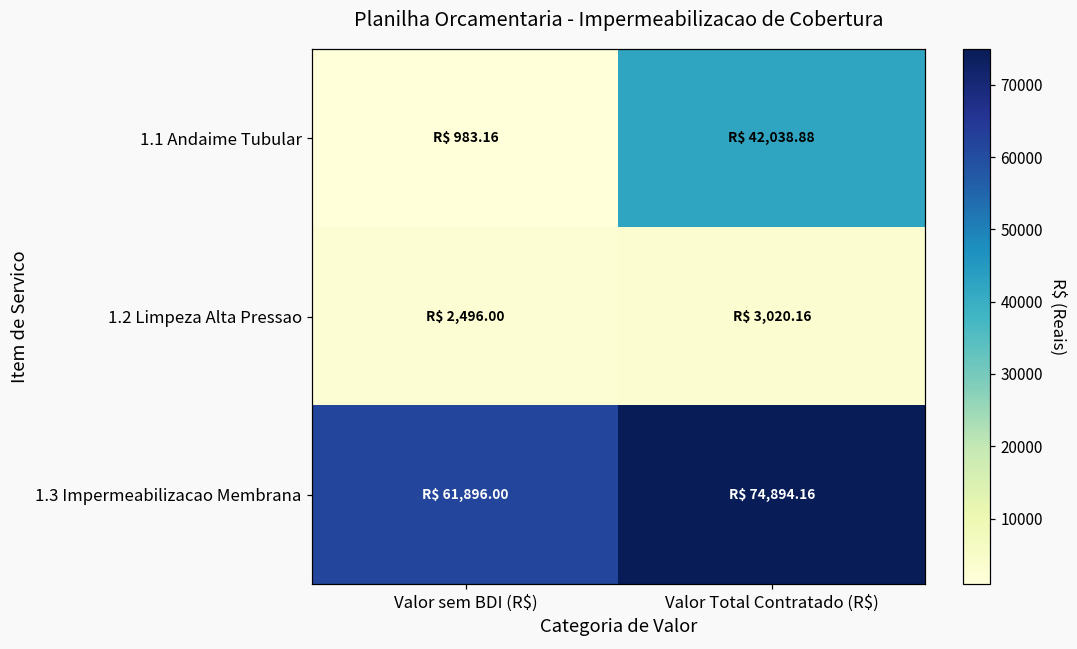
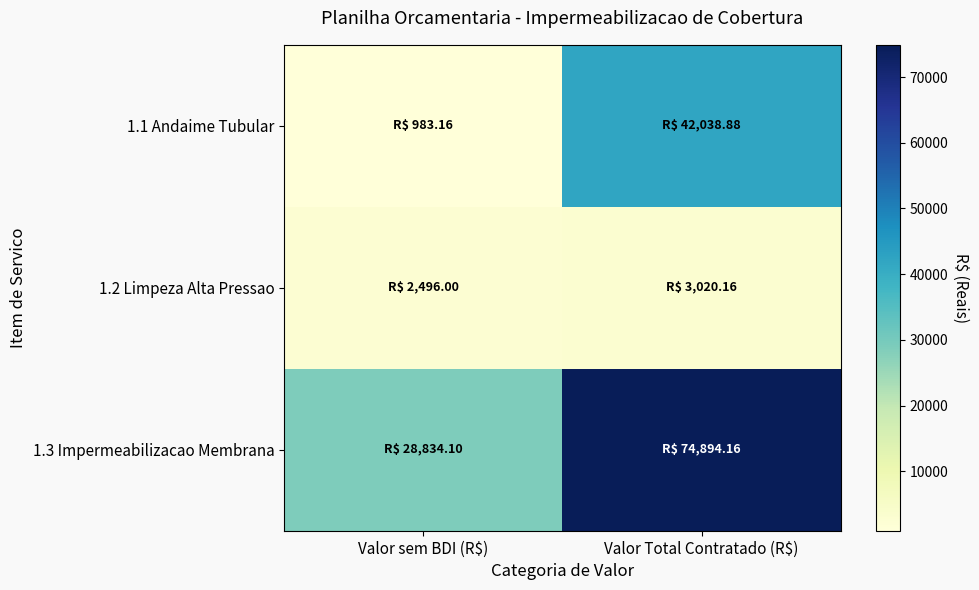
  {
    "1.1 Andaime Tubular": {
      "Valor sem BDI (R$)": "983.16",
      "Valor Total Contratado (R$)": "42,038.88"
    },
    "1.2 Limpeza Alta Pressao": {
      "Valor sem BDI (R$)": "2,496.00",
      "Valor Total Contratado (R$)": "3,020.16"
    },
    "1.3 Impermeabilizacao Membrana": {
-     "Valor sem BDI (R$)": "61,896.00",
+     "Valor sem BDI (R$)": "28,834.10",
      "Valor Total Contratado (R$)": "74,894.16"
    }
  }
